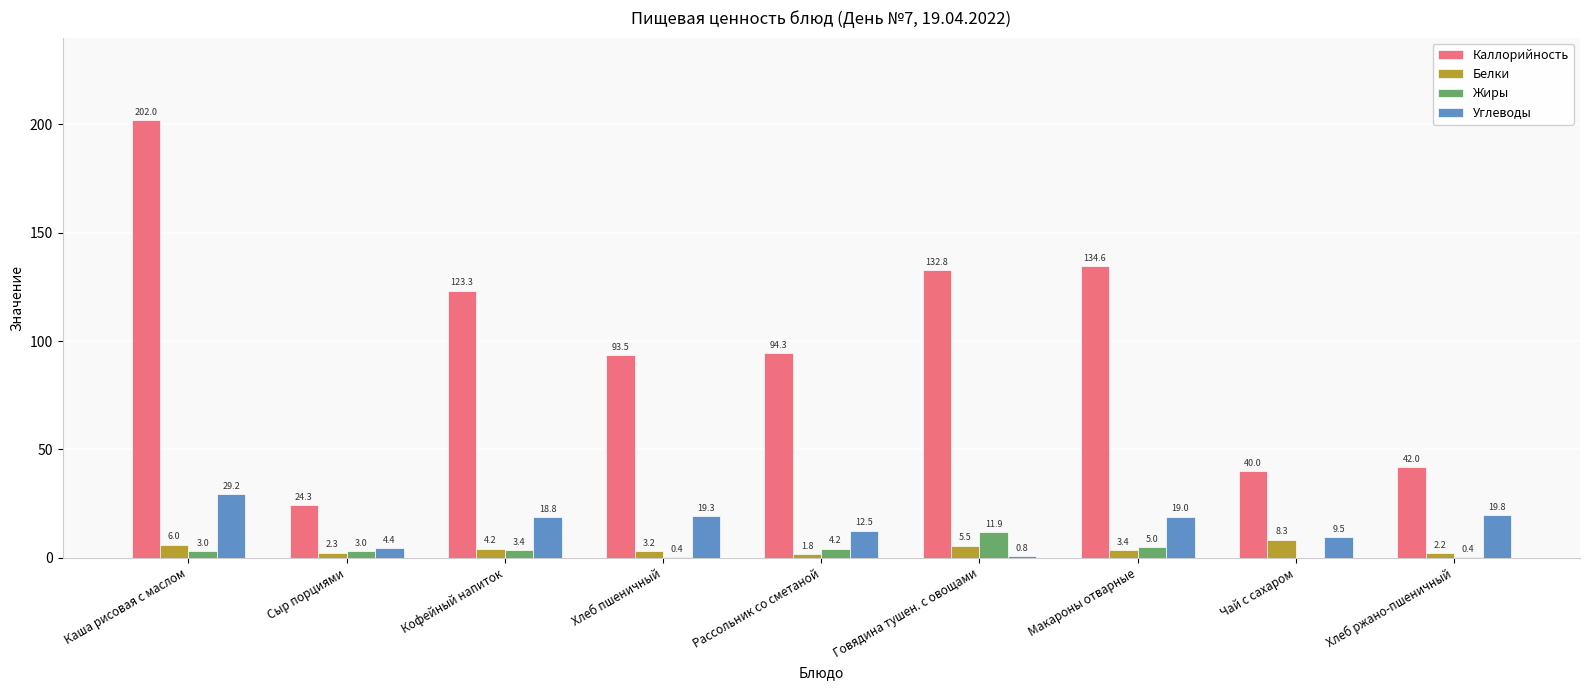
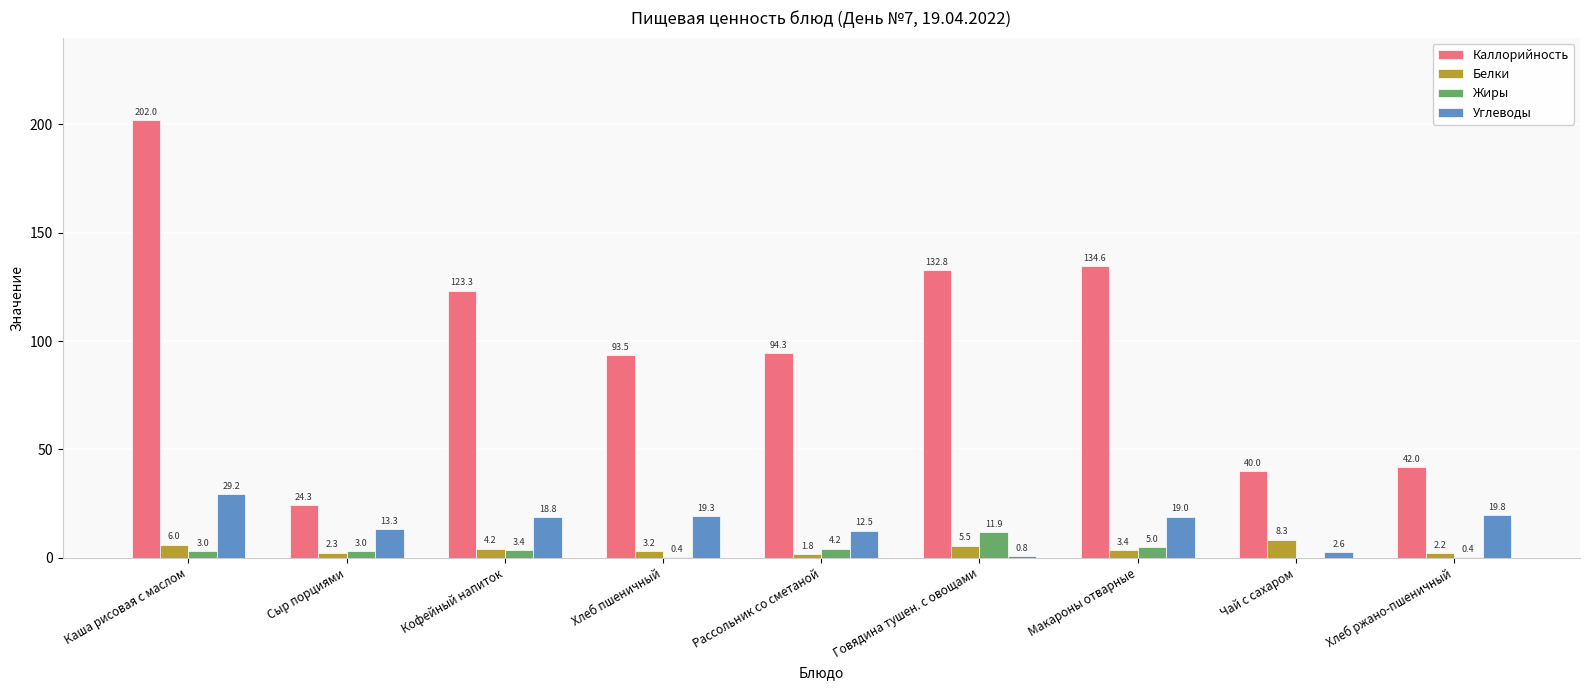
  {
    "Каллорийность": {
      "Каша рисовая с маслом": 202.0,
      "Сыр порциями": 24.3,
      "Кофейный напиток": 123.3,
      "Хлеб пшеничный": 93.5,
      "Рассольник со сметаной": 94.3,
      "Говядина тушен. с овощами": 132.8,
      "Макароны отварные": 134.6,
      "Чай с сахаром": 40.0,
      "Хлеб ржано-пшеничный": 42.0
    },
    "Белки": {
      "Каша рисовая с маслом": 6.0,
      "Сыр порциями": 2.3,
      "Кофейный напиток": 4.2,
      "Хлеб пшеничный": 3.2,
      "Рассольник со сметаной": 1.8,
      "Говядина тушен. с овощами": 5.5,
      "Макароны отварные": 3.4,
      "Чай с сахаром": 8.3,
      "Хлеб ржано-пшеничный": 2.2
    },
    "Жиры": {
      "Каша рисовая с маслом": 3.0,
      "Сыр порциями": 3.0,
      "Кофейный напиток": 3.4,
      "Хлеб пшеничный": 0.4,
      "Рассольник со сметаной": 4.2,
      "Говядина тушен. с овощами": 11.9,
      "Макароны отварные": 5.0,
      "Хлеб ржано-пшеничный": 0.4
    },
    "Углеводы": {
      "Каша рисовая с маслом": 29.2,
-     "Сыр порциями": 4.4,
+     "Сыр порциями": 13.3,
      "Кофейный напиток": 18.8,
      "Хлеб пшеничный": 19.3,
      "Рассольник со сметаной": 12.5,
      "Говядина тушен. с овощами": 0.8,
      "Макароны отварные": 19.0,
-     "Чай с сахаром": 9.5,
+     "Чай с сахаром": 2.6,
      "Хлеб ржано-пшеничный": 19.8
    }
  }
